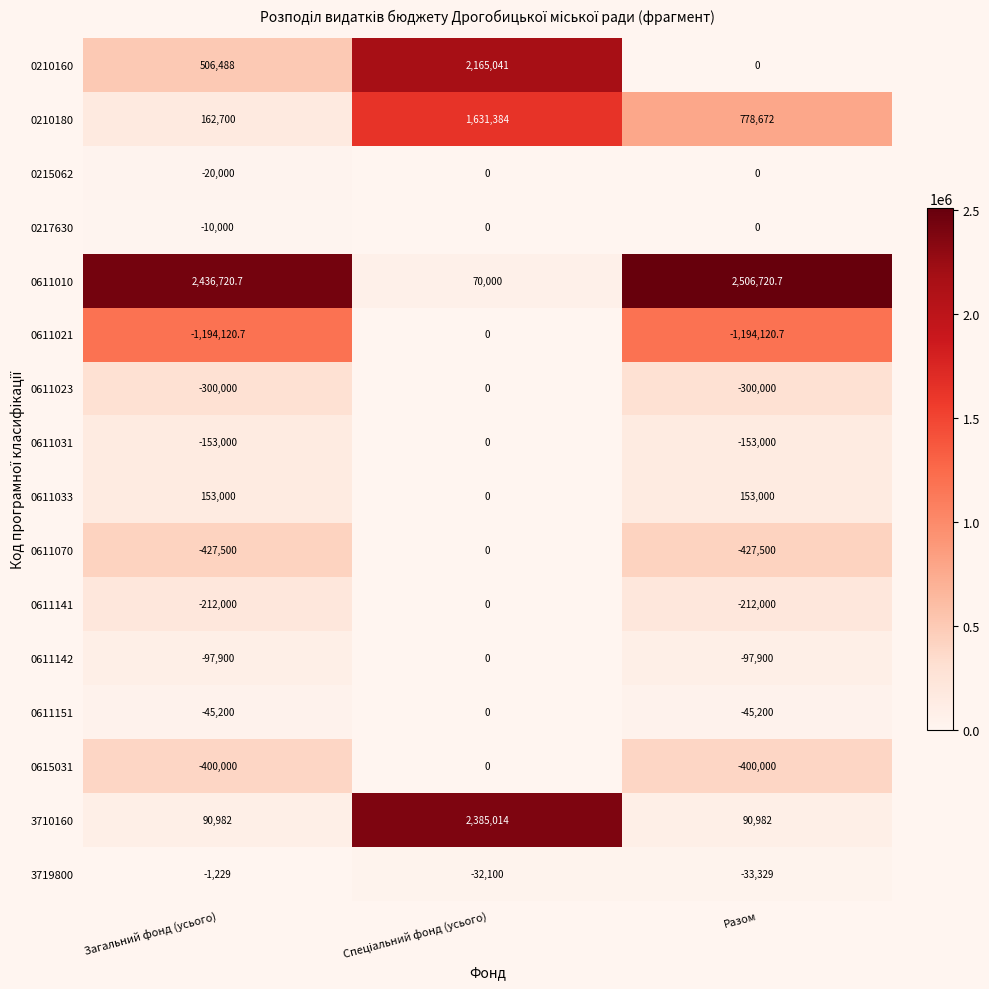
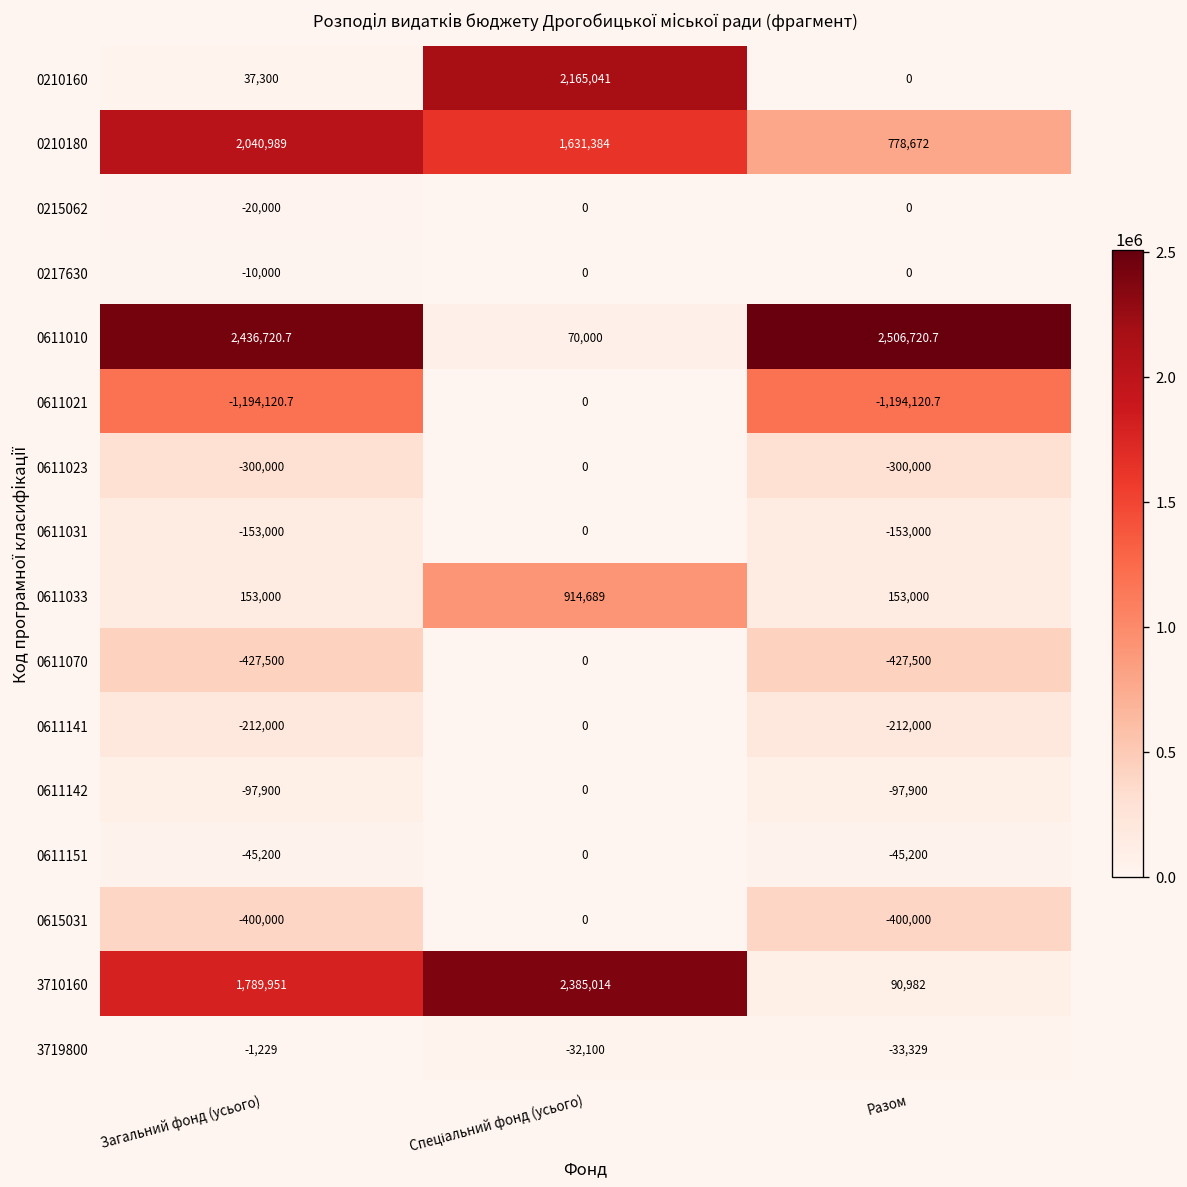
  {
    "0210160": {
-     "Загальний фонд (усього)": "506,488",
+     "Загальний фонд (усього)": "37,300",
      "Спеціальний фонд (усього)": "2,165,041",
      "Разом": "0"
    },
    "0210180": {
-     "Загальний фонд (усього)": "162,700",
+     "Загальний фонд (усього)": "2,040,989",
      "Спеціальний фонд (усього)": "1,631,384",
      "Разом": "778,672"
    },
    "0215062": {
      "Загальний фонд (усього)": "-20,000",
      "Спеціальний фонд (усього)": "0",
      "Разом": "0"
    },
    "0217630": {
      "Загальний фонд (усього)": "-10,000",
      "Спеціальний фонд (усього)": "0",
      "Разом": "0"
    },
    "0611010": {
      "Загальний фонд (усього)": "2,436,720.7",
      "Спеціальний фонд (усього)": "70,000",
      "Разом": "2,506,720.7"
    },
    "0611021": {
      "Загальний фонд (усього)": "-1,194,120.7",
      "Спеціальний фонд (усього)": "0",
      "Разом": "-1,194,120.7"
    },
    "0611023": {
      "Загальний фонд (усього)": "-300,000",
      "Спеціальний фонд (усього)": "0",
      "Разом": "-300,000"
    },
    "0611031": {
      "Загальний фонд (усього)": "-153,000",
      "Спеціальний фонд (усього)": "0",
      "Разом": "-153,000"
    },
    "0611033": {
      "Загальний фонд (усього)": "153,000",
-     "Спеціальний фонд (усього)": "0",
+     "Спеціальний фонд (усього)": "914,689",
      "Разом": "153,000"
    },
    "0611070": {
      "Загальний фонд (усього)": "-427,500",
      "Спеціальний фонд (усього)": "0",
      "Разом": "-427,500"
    },
    "0611141": {
      "Загальний фонд (усього)": "-212,000",
      "Спеціальний фонд (усього)": "0",
      "Разом": "-212,000"
    },
    "0611142": {
      "Загальний фонд (усього)": "-97,900",
      "Спеціальний фонд (усього)": "0",
      "Разом": "-97,900"
    },
    "0611151": {
      "Загальний фонд (усього)": "-45,200",
      "Спеціальний фонд (усього)": "0",
      "Разом": "-45,200"
    },
    "0615031": {
      "Загальний фонд (усього)": "-400,000",
      "Спеціальний фонд (усього)": "0",
      "Разом": "-400,000"
    },
    "3710160": {
-     "Загальний фонд (усього)": "90,982",
+     "Загальний фонд (усього)": "1,789,951",
      "Спеціальний фонд (усього)": "2,385,014",
      "Разом": "90,982"
    },
    "3719800": {
      "Загальний фонд (усього)": "-1,229",
      "Спеціальний фонд (усього)": "-32,100",
      "Разом": "-33,329"
    }
  }
